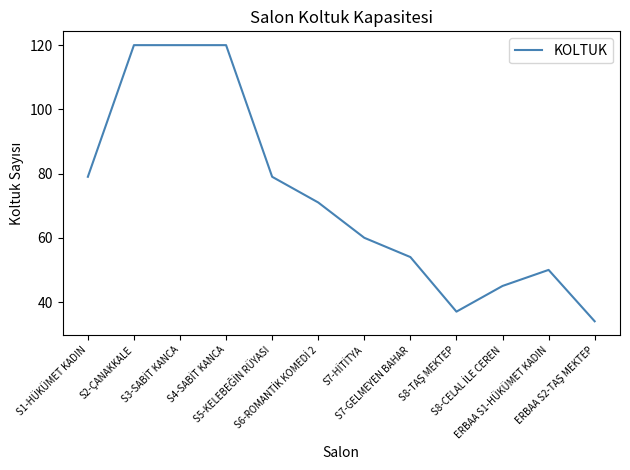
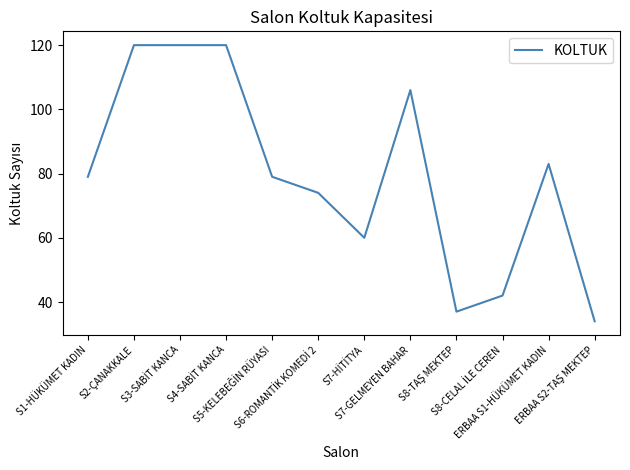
  {
    "S1-HÜKÜMET KADIN": 79,
    "S2-ÇANAKKALE": 120,
    "S3-SABİT KANCA": 120,
    "S4-SABİT KANCA": 120,
    "S5-KELEBEĞİN RÜYASI": 79,
-   "S6-ROMANTİK KOMEDİ 2": 71,
+   "S6-ROMANTİK KOMEDİ 2": 74,
    "S7-HİTİTYA": 60,
-   "S7-GELMEYEN BAHAR": 54,
+   "S7-GELMEYEN BAHAR": 106,
    "S8-TAŞ MEKTEP": 37,
-   "S8-CELAL İLE CEREN": 45,
-   "ERBAA S1-HÜKÜMET KADIN": 50,
+   "S8-CELAL İLE CEREN": 42,
+   "ERBAA S1-HÜKÜMET KADIN": 83,
    "ERBAA S2-TAŞ MEKTEP": 34
  }
